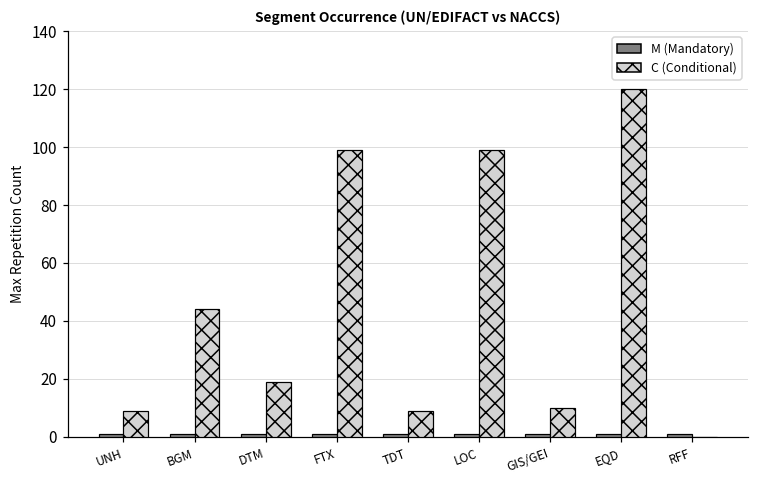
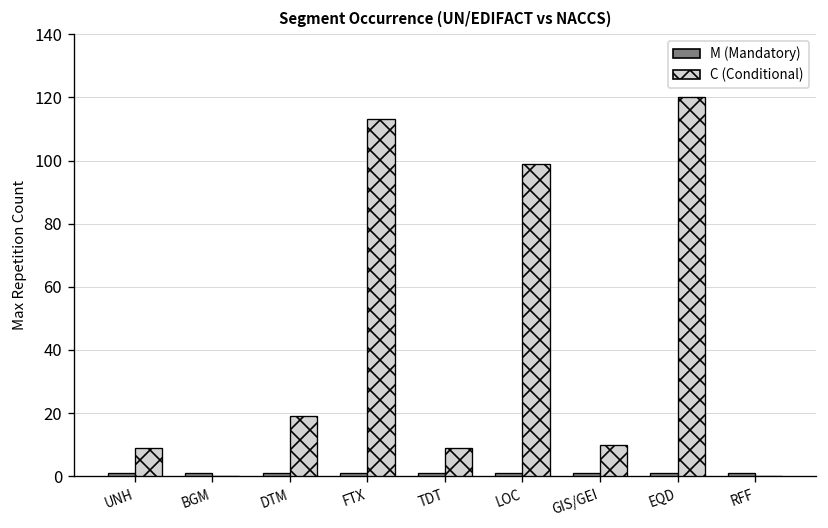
  {
    "M (Mandatory)": {
      "UNH": 1,
      "BGM": 1,
      "DTM": 1,
      "FTX": 1,
      "TDT": 1,
      "LOC": 1,
      "GIS/GEI": 1,
      "EQD": 1,
      "RFF": 1
    },
    "C (Conditional)": {
      "UNH": 9,
-     "BGM": 44,
+     "BGM": 0,
      "DTM": 19,
-     "FTX": 99,
+     "FTX": 113,
      "TDT": 9,
      "LOC": 99,
      "GIS/GEI": 10,
      "EQD": 120,
      "RFF": 0
    }
  }
